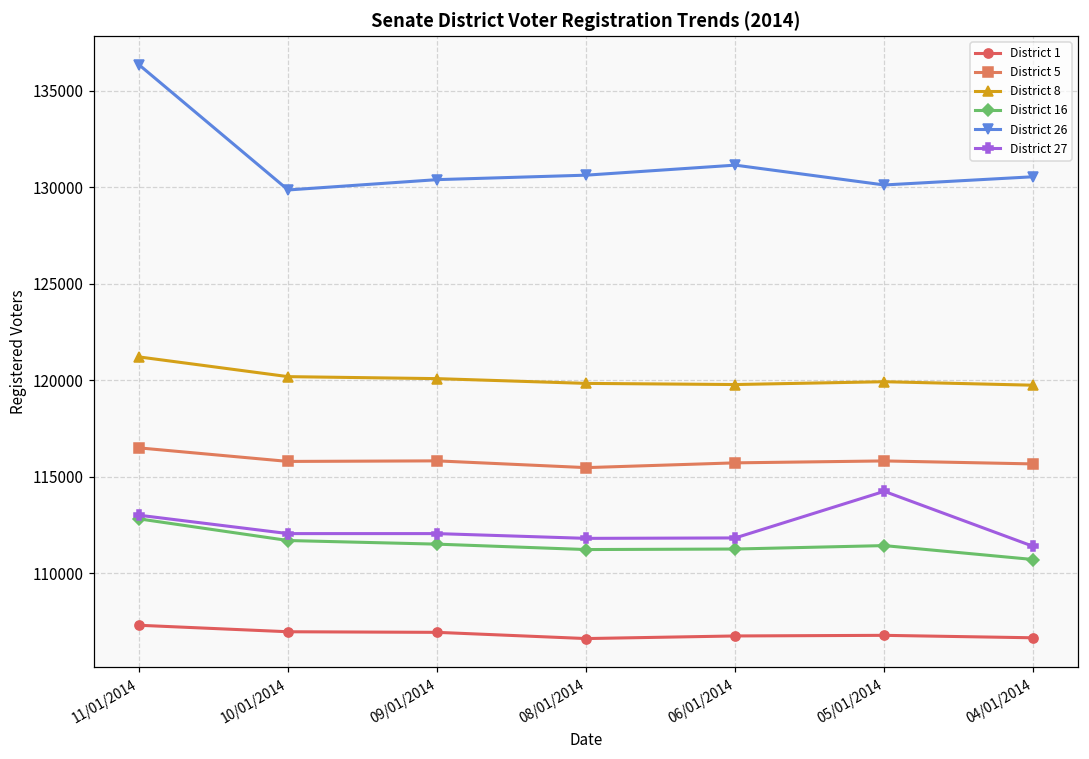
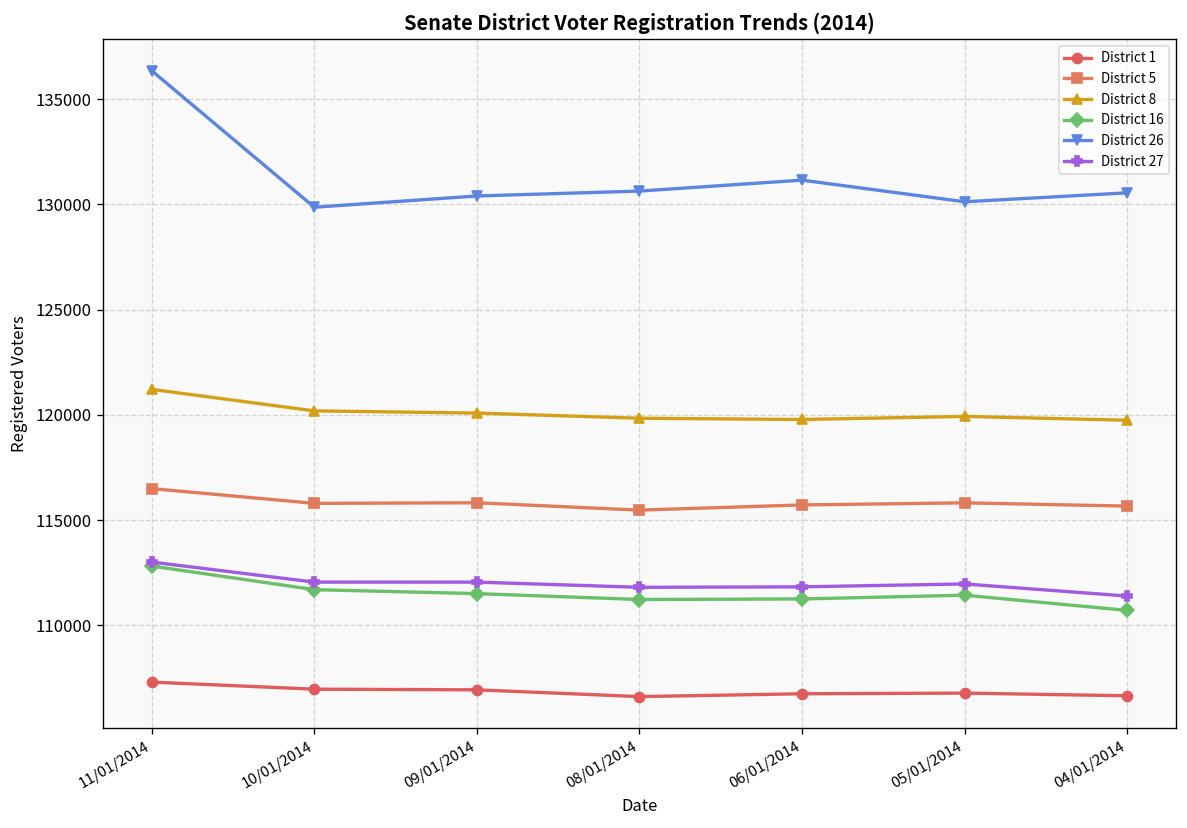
  {
    "District 8": {
      "11/01/2014": 121200,
      "10/01/2014": 120200,
      "09/01/2014": 120100,
      "08/01/2014": 119800,
      "06/01/2014": 119800,
      "05/01/2014": 119900,
      "04/01/2014": 119700
    },
    "District 16": {
      "11/01/2014": 112800,
      "10/01/2014": 111700,
      "09/01/2014": 111500,
      "08/01/2014": 111200,
      "06/01/2014": 111300,
      "05/01/2014": 111400,
      "04/01/2014": 110700
    },
    "District 26": {
      "11/01/2014": 136400,
      "10/01/2014": 129900,
      "09/01/2014": 130400,
      "08/01/2014": 130600,
      "06/01/2014": 131200,
      "05/01/2014": 130100,
      "04/01/2014": 130600
    },
    "District 27": {
      "11/01/2014": 113000,
      "10/01/2014": 112100,
      "09/01/2014": 112100,
      "08/01/2014": 111800,
      "06/01/2014": 111800,
-     "05/01/2014": 114200,
+     "05/01/2014": 112000,
      "04/01/2014": 111400
    }
  }
